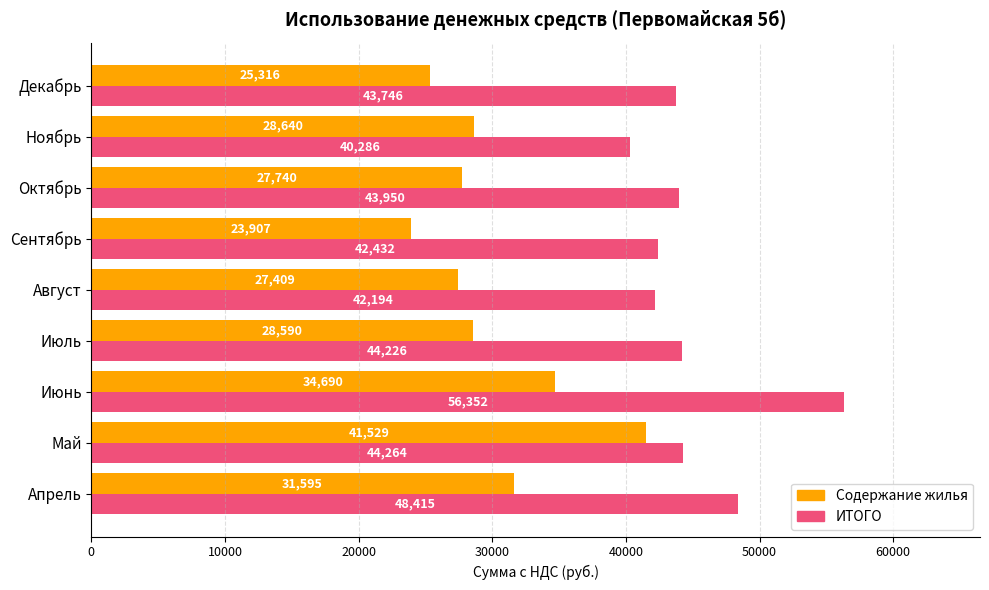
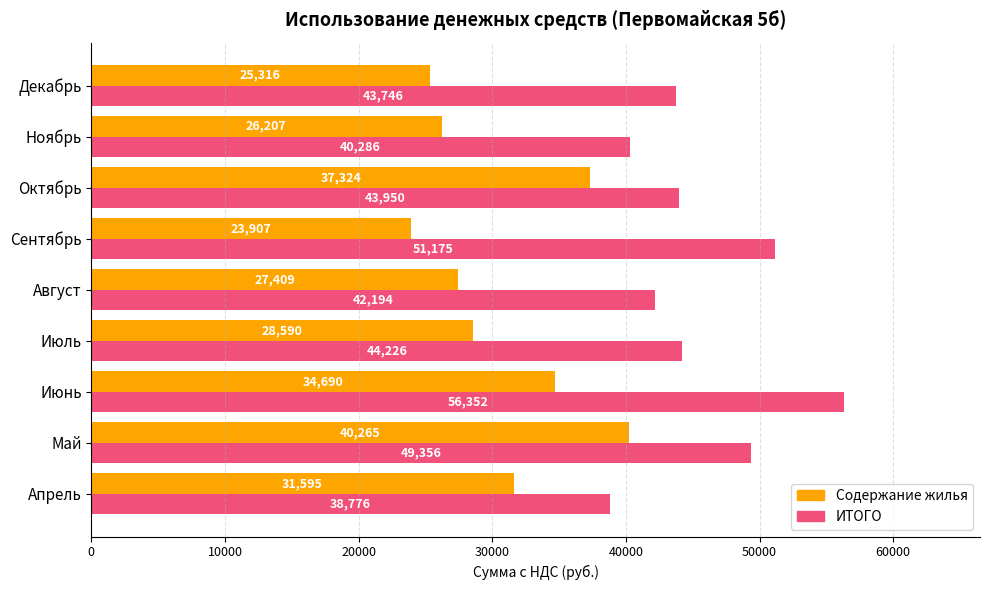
  {
    "Содержание жилья": {
      "Декабрь": "25,316",
-     "Ноябрь": "28,640",
-     "Октябрь": "27,740",
+     "Ноябрь": "26,207",
+     "Октябрь": "37,324",
      "Сентябрь": "23,907",
      "Август": "27,409",
      "Июль": "28,590",
      "Июнь": "34,690",
-     "Май": "41,529",
+     "Май": "40,265",
      "Апрель": "31,595"
    },
    "ИТОГО": {
      "Декабрь": "43,746",
      "Ноябрь": "40,286",
      "Октябрь": "43,950",
-     "Сентябрь": "42,432",
+     "Сентябрь": "51,175",
      "Август": "42,194",
      "Июль": "44,226",
      "Июнь": "56,352",
-     "Май": "44,264",
-     "Апрель": "48,415"
+     "Май": "49,356",
+     "Апрель": "38,776"
    }
  }
